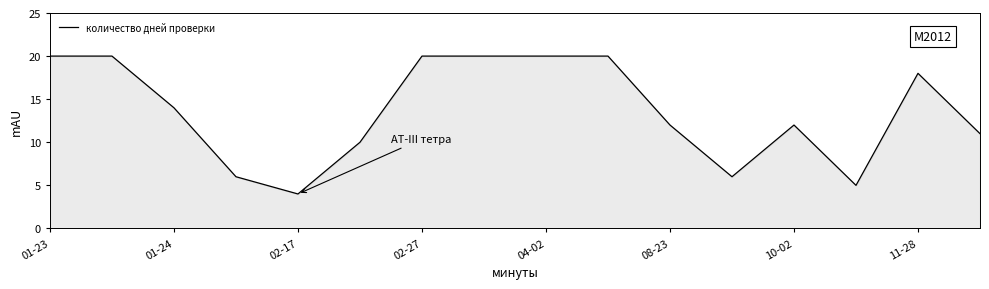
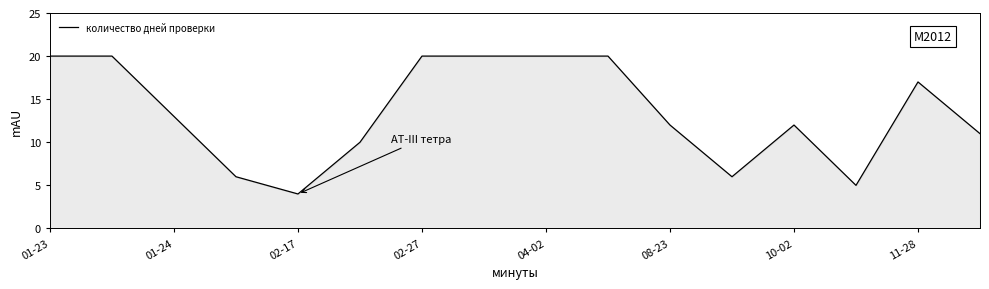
  {
    "01-23": 20,
-   "01-24": 14,
+   "01-24": 13,
    "02-17": 4,
    "02-27": 20,
    "04-02": 20,
    "08-23": 12,
    "10-02": 12,
-   "11-28": 18
+   "11-28": 17
  }
